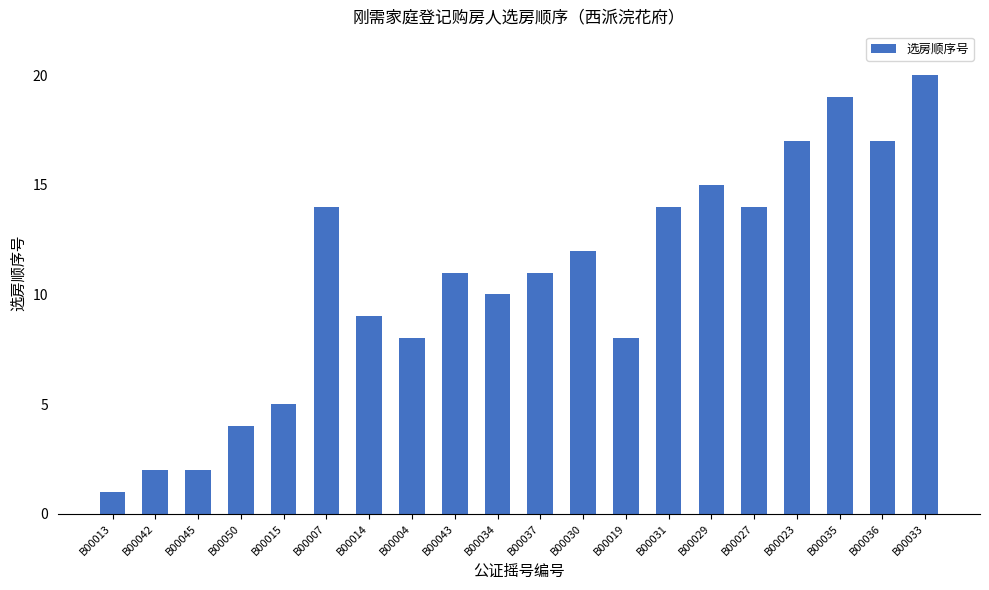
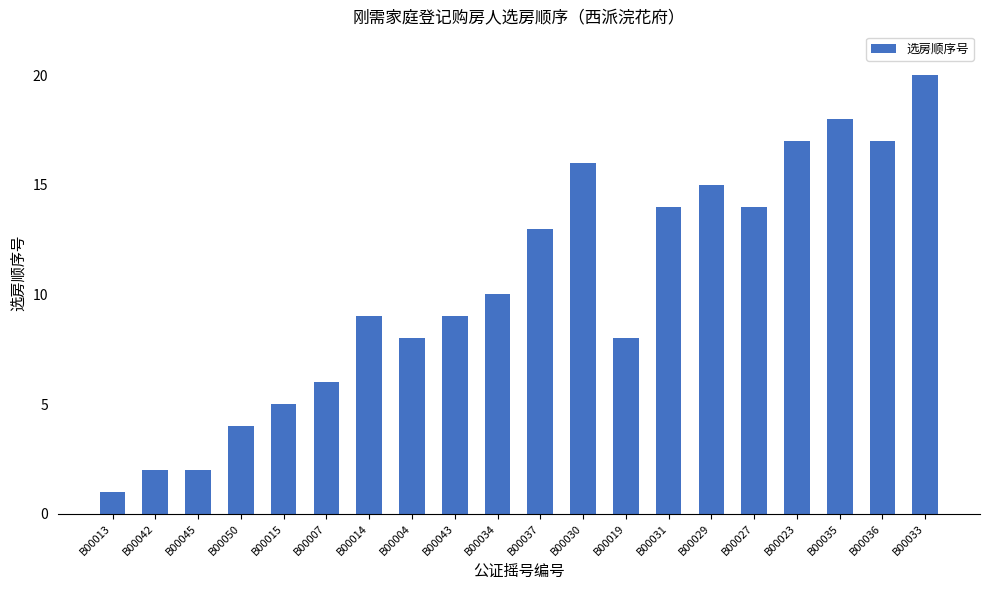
  {
    "B00013": 1,
    "B00042": 2,
    "B00045": 2,
    "B00050": 4,
    "B00015": 5,
-   "B00007": 14,
+   "B00007": 6,
    "B00014": 9,
    "B00004": 8,
-   "B00043": 11,
+   "B00043": 9,
    "B00034": 10,
-   "B00037": 11,
-   "B00030": 12,
+   "B00037": 13,
+   "B00030": 16,
    "B00019": 8,
    "B00031": 14,
    "B00029": 15,
    "B00027": 14,
    "B00023": 17,
-   "B00035": 19,
+   "B00035": 18,
    "B00036": 17,
    "B00033": 20
  }
